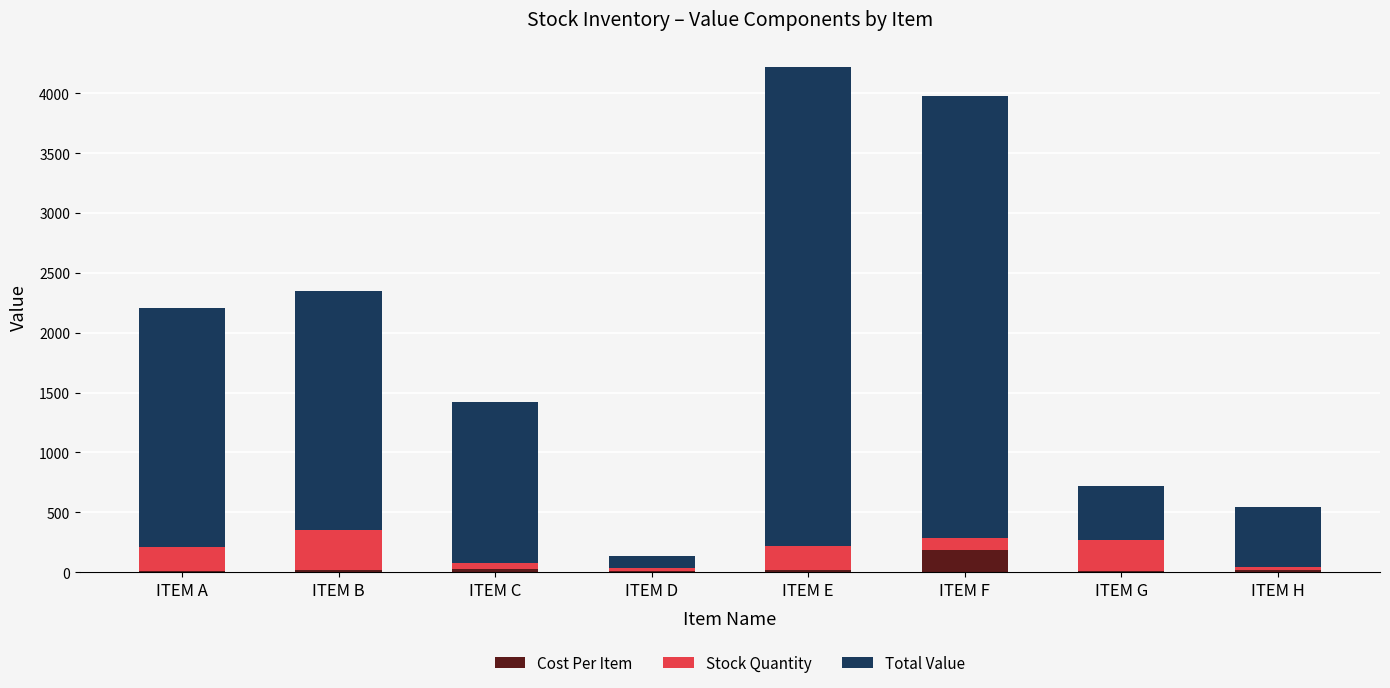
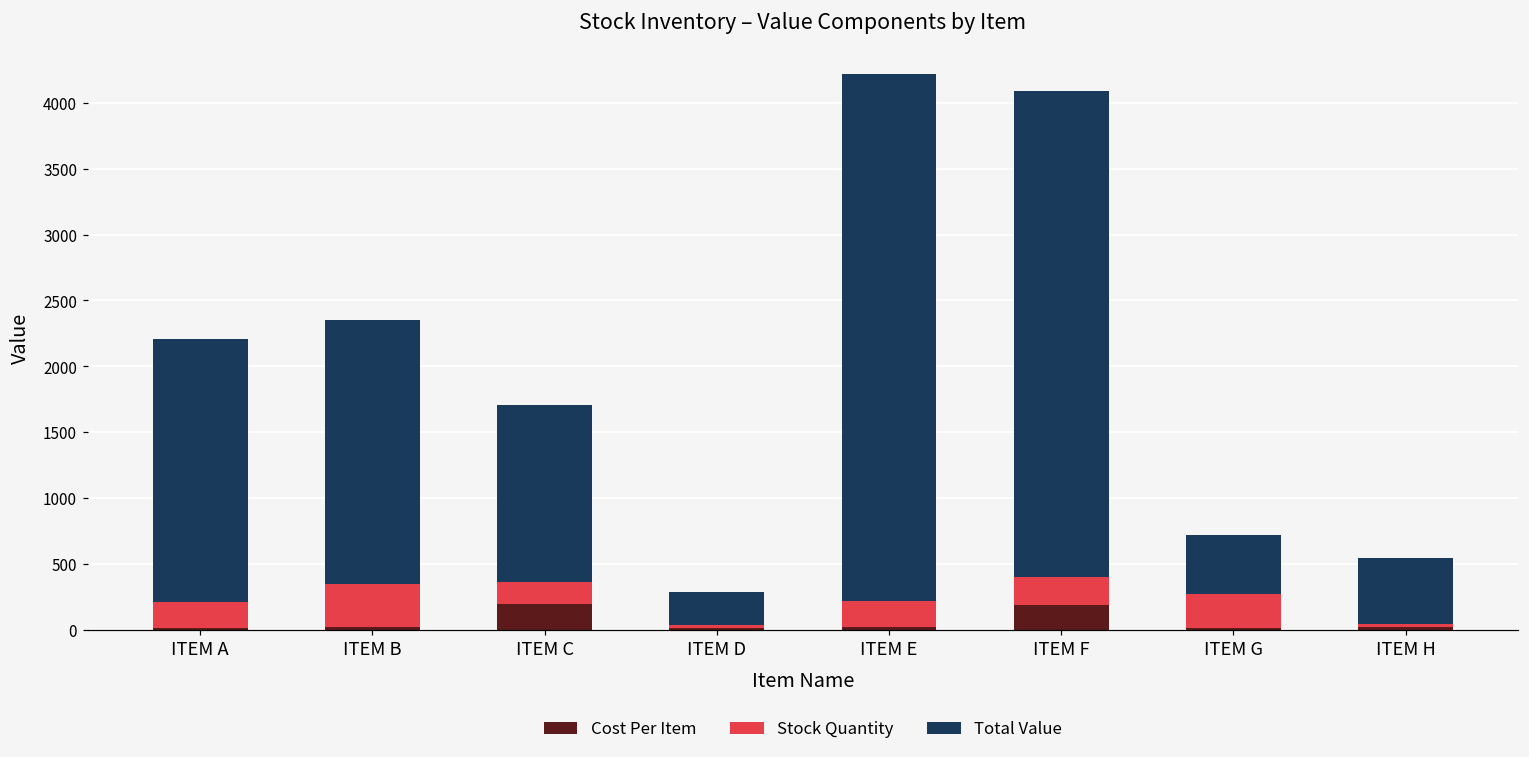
  {
    "Cost Per Item": {
-     "ITEM C": 30,
+     "ITEM C": 190,
      "ITEM F": 190
    },
    "Stock Quantity": {
      "ITEM A": 200,
      "ITEM B": 330,
-     "ITEM C": 50,
+     "ITEM C": 170,
      "ITEM D": 30,
      "ITEM E": 200,
-     "ITEM F": 100,
+     "ITEM F": 210,
      "ITEM G": 260,
      "ITEM H": 30
    },
    "Total Value": {
      "ITEM A": 2000,
      "ITEM B": 2000,
      "ITEM C": 1350,
-     "ITEM D": 100,
+     "ITEM D": 250,
      "ITEM E": 4000,
      "ITEM F": 3690,
      "ITEM G": 450,
      "ITEM H": 500
    }
  }
